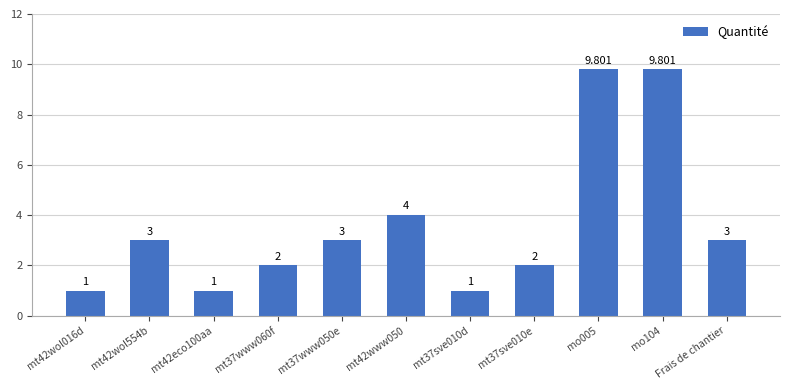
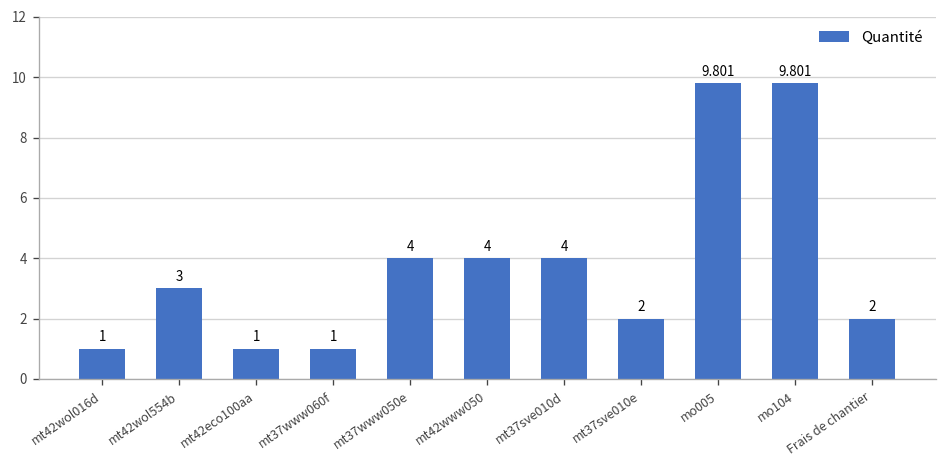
  {
    "mt42wol016d": 1,
    "mt42wol554b": 3,
    "mt42eco100aa": 1,
-   "mt37www060f": 2,
-   "mt37www050e": 3,
+   "mt37www060f": 1,
+   "mt37www050e": 4,
    "mt42www050": 4,
-   "mt37sve010d": 1,
+   "mt37sve010d": 4,
    "mt37sve010e": 2,
    "mo005": 9.801,
    "mo104": 9.801,
-   "Frais de chantier": 3
+   "Frais de chantier": 2
  }
